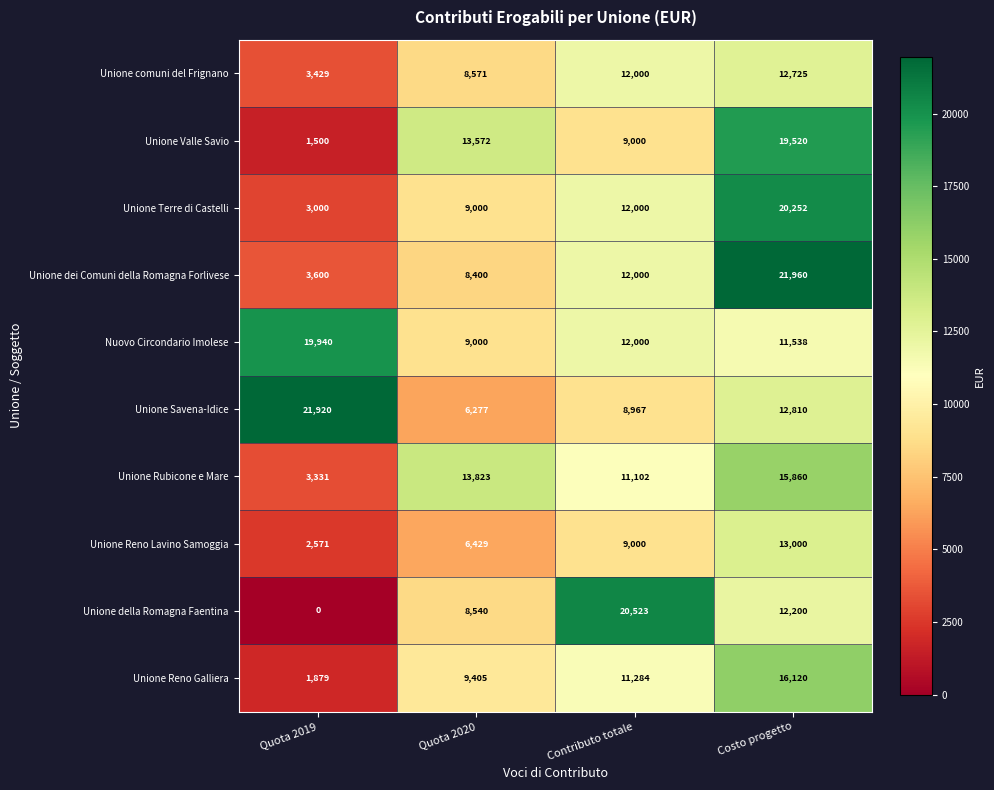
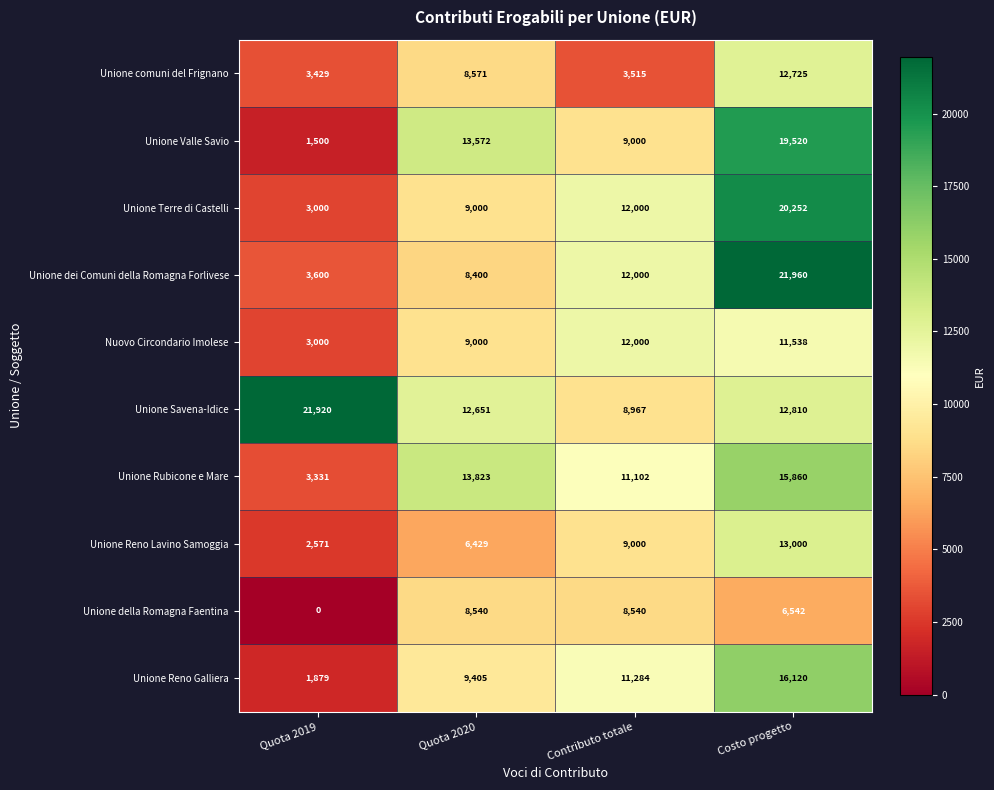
  {
    "Unione comuni del Frignano": {
      "Quota 2019": "3,429",
      "Quota 2020": "8,571",
-     "Contributo totale": "12,000",
+     "Contributo totale": "3,515",
      "Costo progetto": "12,725"
    },
    "Unione Valle Savio": {
      "Quota 2019": "1,500",
      "Quota 2020": "13,572",
      "Contributo totale": "9,000",
      "Costo progetto": "19,520"
    },
    "Unione Terre di Castelli": {
      "Quota 2019": "3,000",
      "Quota 2020": "9,000",
      "Contributo totale": "12,000",
      "Costo progetto": "20,252"
    },
    "Unione dei Comuni della Romagna Forlivese": {
      "Quota 2019": "3,600",
      "Quota 2020": "8,400",
      "Contributo totale": "12,000",
      "Costo progetto": "21,960"
    },
    "Nuovo Circondario Imolese": {
-     "Quota 2019": "19,940",
+     "Quota 2019": "3,000",
      "Quota 2020": "9,000",
      "Contributo totale": "12,000",
      "Costo progetto": "11,538"
    },
    "Unione Savena-Idice": {
      "Quota 2019": "21,920",
-     "Quota 2020": "6,277",
+     "Quota 2020": "12,651",
      "Contributo totale": "8,967",
      "Costo progetto": "12,810"
    },
    "Unione Rubicone e Mare": {
      "Quota 2019": "3,331",
      "Quota 2020": "13,823",
      "Contributo totale": "11,102",
      "Costo progetto": "15,860"
    },
    "Unione Reno Lavino Samoggia": {
      "Quota 2019": "2,571",
      "Quota 2020": "6,429",
      "Contributo totale": "9,000",
      "Costo progetto": "13,000"
    },
    "Unione della Romagna Faentina": {
      "Quota 2019": "0",
      "Quota 2020": "8,540",
-     "Contributo totale": "20,523",
-     "Costo progetto": "12,200"
+     "Contributo totale": "8,540",
+     "Costo progetto": "6,542"
    },
    "Unione Reno Galliera": {
      "Quota 2019": "1,879",
      "Quota 2020": "9,405",
      "Contributo totale": "11,284",
      "Costo progetto": "16,120"
    }
  }
